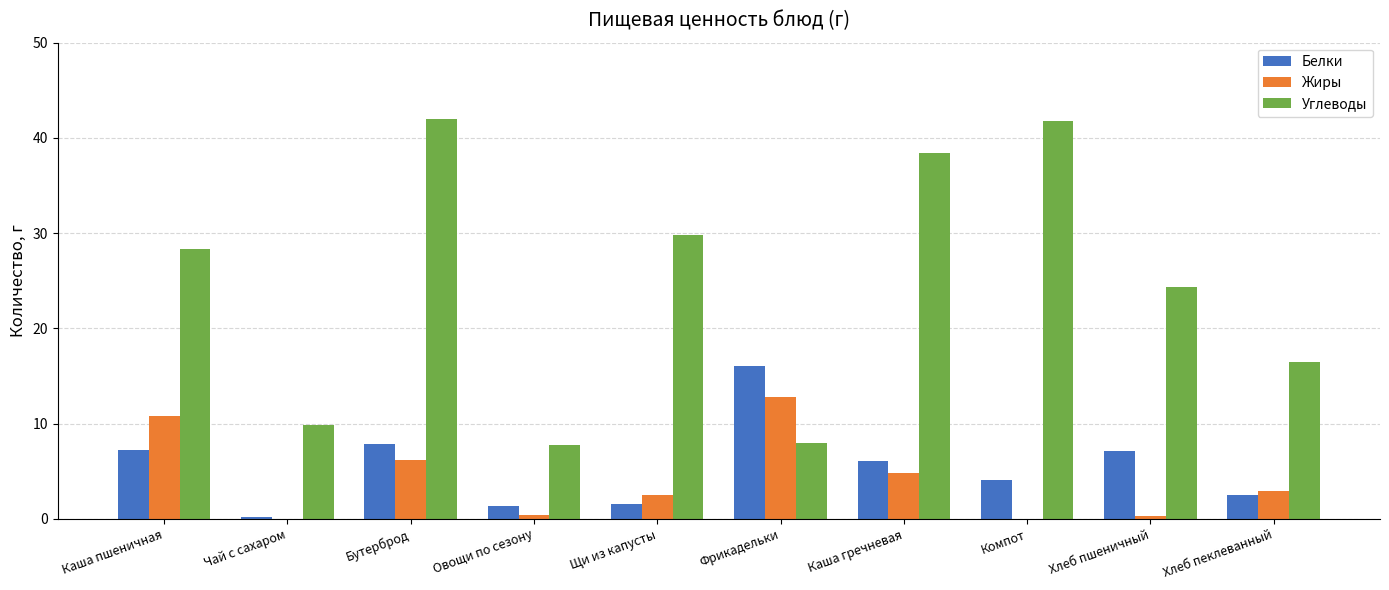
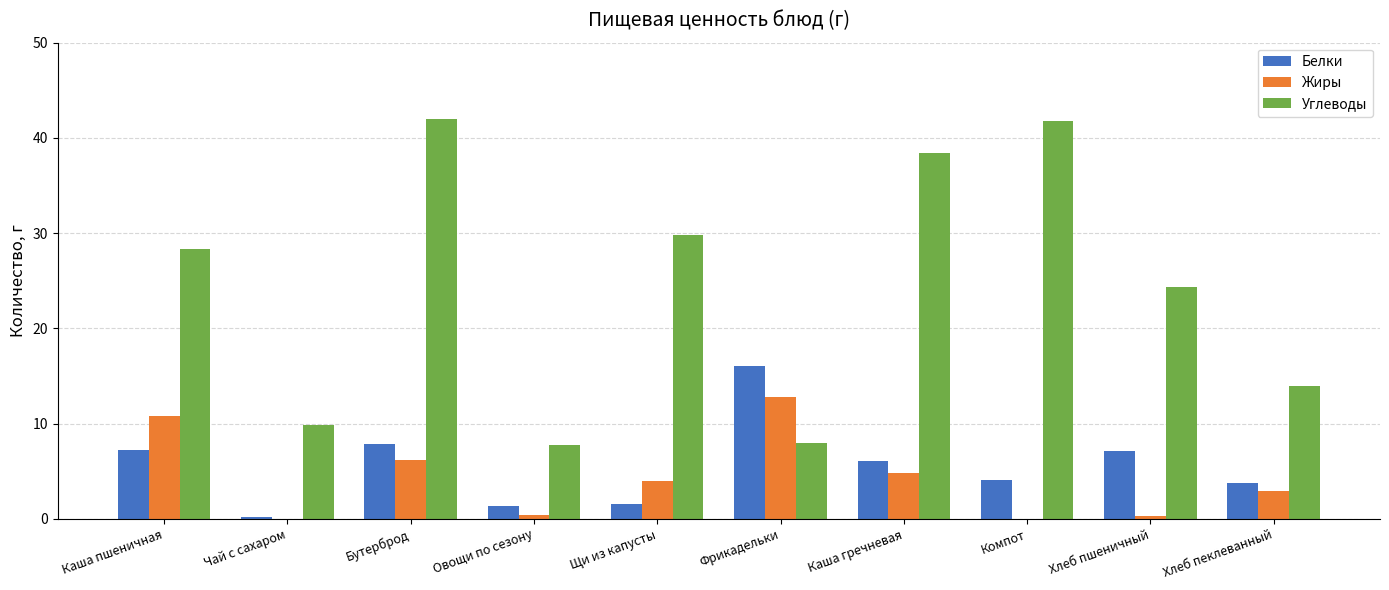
  {
    "Белки": {
      "Каша пшеничная": 7,
      "Бутерброд": 8,
      "Овощи по сезону": 1,
      "Щи из капусты": 2,
      "Фрикадельки": 16,
      "Каша гречневая": 6,
      "Компот": 4,
      "Хлеб пшеничный": 7,
-     "Хлеб пеклеванный": 3
+     "Хлеб пеклеванный": 4
    },
    "Жиры": {
      "Каша пшеничная": 11,
      "Чай с сахаром": 0,
      "Бутерброд": 6,
      "Овощи по сезону": 0,
-     "Щи из капусты": 3,
+     "Щи из капусты": 4,
      "Фрикадельки": 13,
      "Каша гречневая": 5,
      "Компот": 0,
      "Хлеб пшеничный": 0,
      "Хлеб пеклеванный": 3
    },
    "Углеводы": {
      "Каша пшеничная": 28,
      "Чай с сахаром": 10,
      "Бутерброд": 42,
      "Овощи по сезону": 8,
      "Щи из капусты": 30,
      "Фрикадельки": 8,
      "Каша гречневая": 38,
      "Компот": 42,
      "Хлеб пшеничный": 24,
-     "Хлеб пеклеванный": 17
+     "Хлеб пеклеванный": 14
    }
  }
